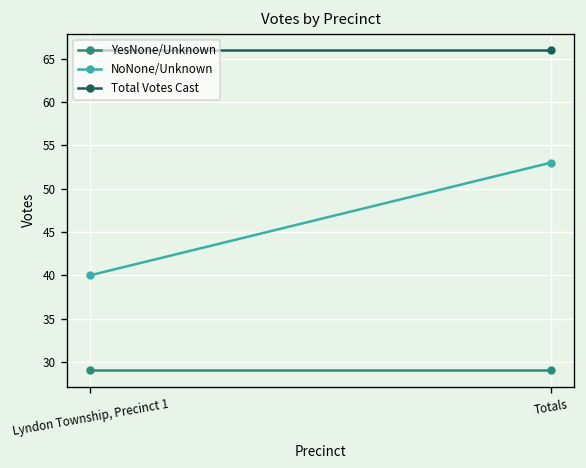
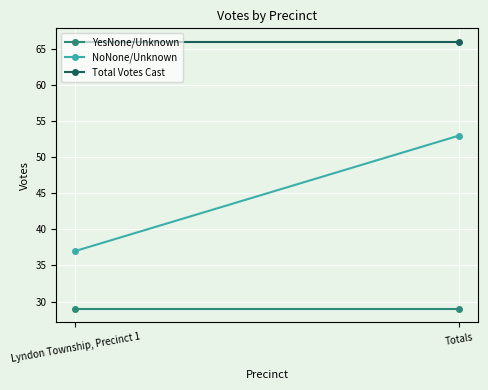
  {
    "NoNone/Unknown": {
-     "Lyndon Township, Precinct 1": 40,
+     "Lyndon Township, Precinct 1": 37,
      "Totals": 53
    }
  }
